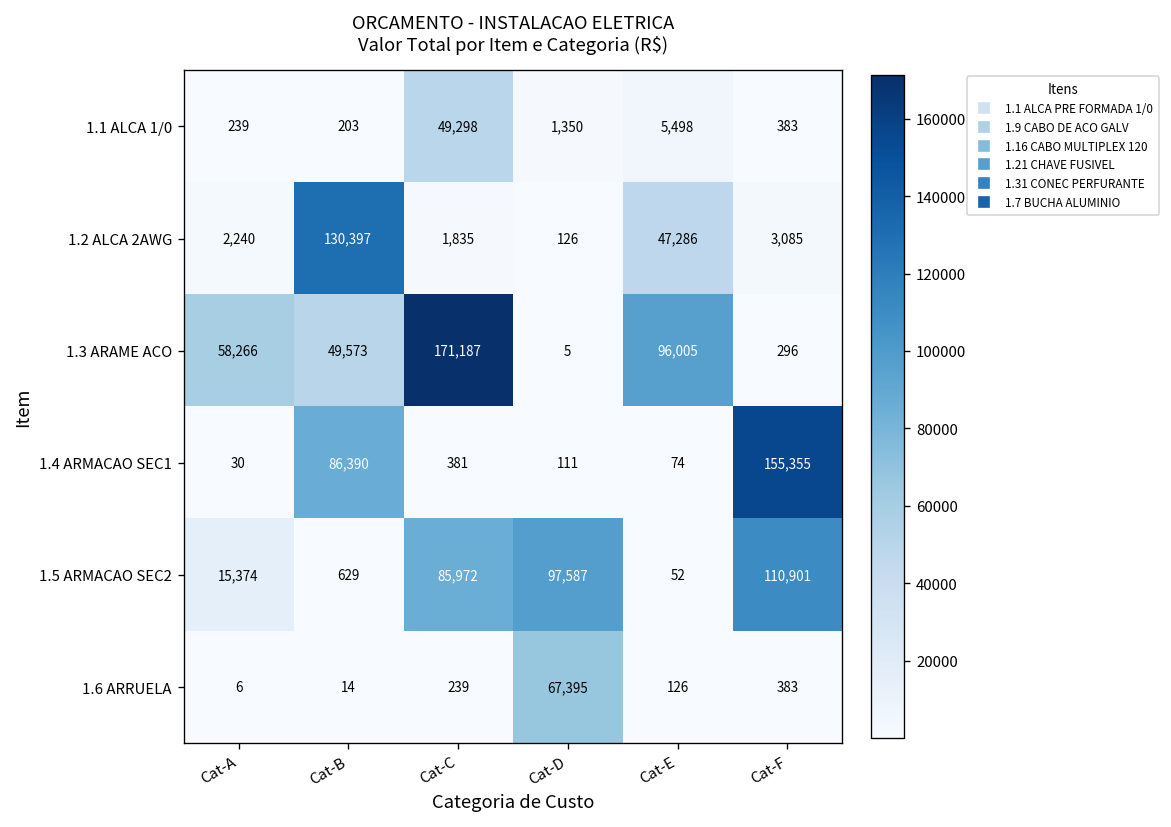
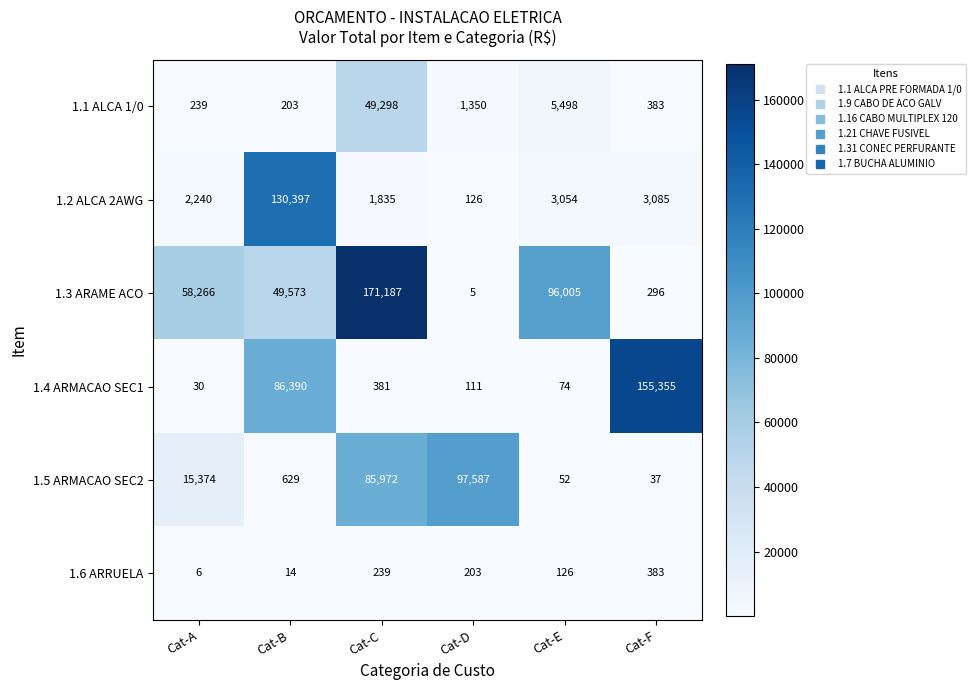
  {
    "1.1 ALCA 1/0": {
      "Cat-A": "239",
      "Cat-B": "203",
      "Cat-C": "49,298",
      "Cat-D": "1,350",
      "Cat-E": "5,498",
      "Cat-F": "383"
    },
    "1.2 ALCA 2AWG": {
      "Cat-A": "2,240",
      "Cat-B": "130,397",
      "Cat-C": "1,835",
      "Cat-D": "126",
-     "Cat-E": "47,286",
+     "Cat-E": "3,054",
      "Cat-F": "3,085"
    },
    "1.3 ARAME ACO": {
      "Cat-A": "58,266",
      "Cat-B": "49,573",
      "Cat-C": "171,187",
      "Cat-D": "5",
      "Cat-E": "96,005",
      "Cat-F": "296"
    },
    "1.4 ARMACAO SEC1": {
      "Cat-A": "30",
      "Cat-B": "86,390",
      "Cat-C": "381",
      "Cat-D": "111",
      "Cat-E": "74",
      "Cat-F": "155,355"
    },
    "1.5 ARMACAO SEC2": {
      "Cat-A": "15,374",
      "Cat-B": "629",
      "Cat-C": "85,972",
      "Cat-D": "97,587",
      "Cat-E": "52",
-     "Cat-F": "110,901"
+     "Cat-F": "37"
    },
    "1.6 ARRUELA": {
      "Cat-A": "6",
      "Cat-B": "14",
      "Cat-C": "239",
-     "Cat-D": "67,395",
+     "Cat-D": "203",
      "Cat-E": "126",
      "Cat-F": "383"
    }
  }
